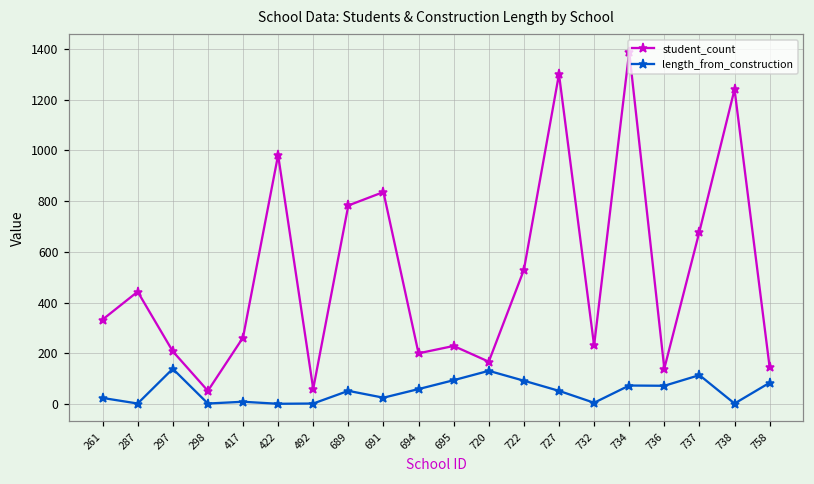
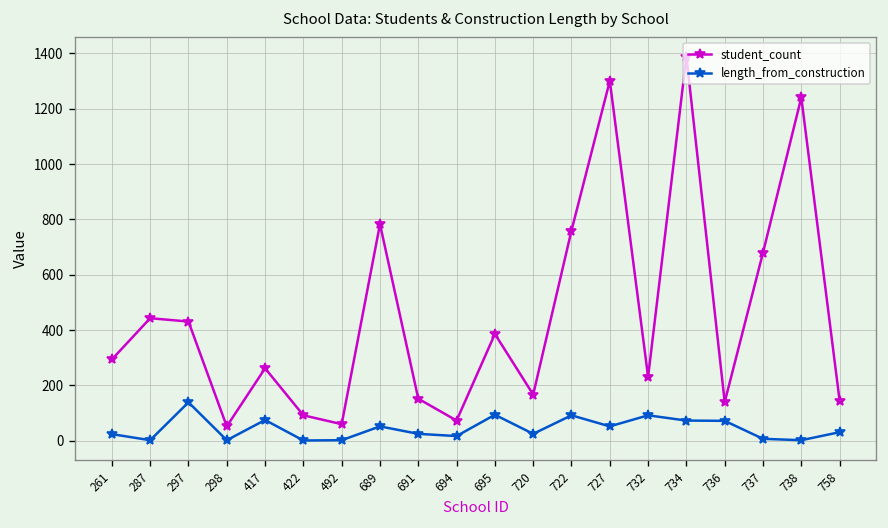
  {
    "student_count": {
-     "261": 330,
+     "261": 290,
      "287": 440,
-     "297": 210,
+     "297": 430,
      "298": 50,
      "417": 260,
-     "422": 980,
+     "422": 90,
      "492": 60,
      "689": 780,
-     "691": 840,
-     "694": 200,
-     "695": 230,
+     "691": 150,
+     "694": 70,
+     "695": 390,
      "720": 170,
-     "722": 530,
+     "722": 760,
      "727": 1300,
      "732": 230,
      "736": 140,
      "737": 680,
      "738": 1240,
      "758": 150
    },
    "length_from_construction": {
      "261": 20,
      "287": 0,
      "297": 140,
      "298": 0,
-     "417": 10,
+     "417": 80,
      "422": 0,
      "492": 0,
      "689": 50,
      "691": 30,
-     "694": 60,
+     "694": 20,
      "695": 90,
-     "720": 130,
+     "720": 30,
      "722": 90,
      "727": 50,
-     "732": 10,
+     "732": 90,
      "734": 70,
      "736": 70,
-     "737": 110,
+     "737": 10,
      "738": 0,
-     "758": 80
+     "758": 30
    }
  }
